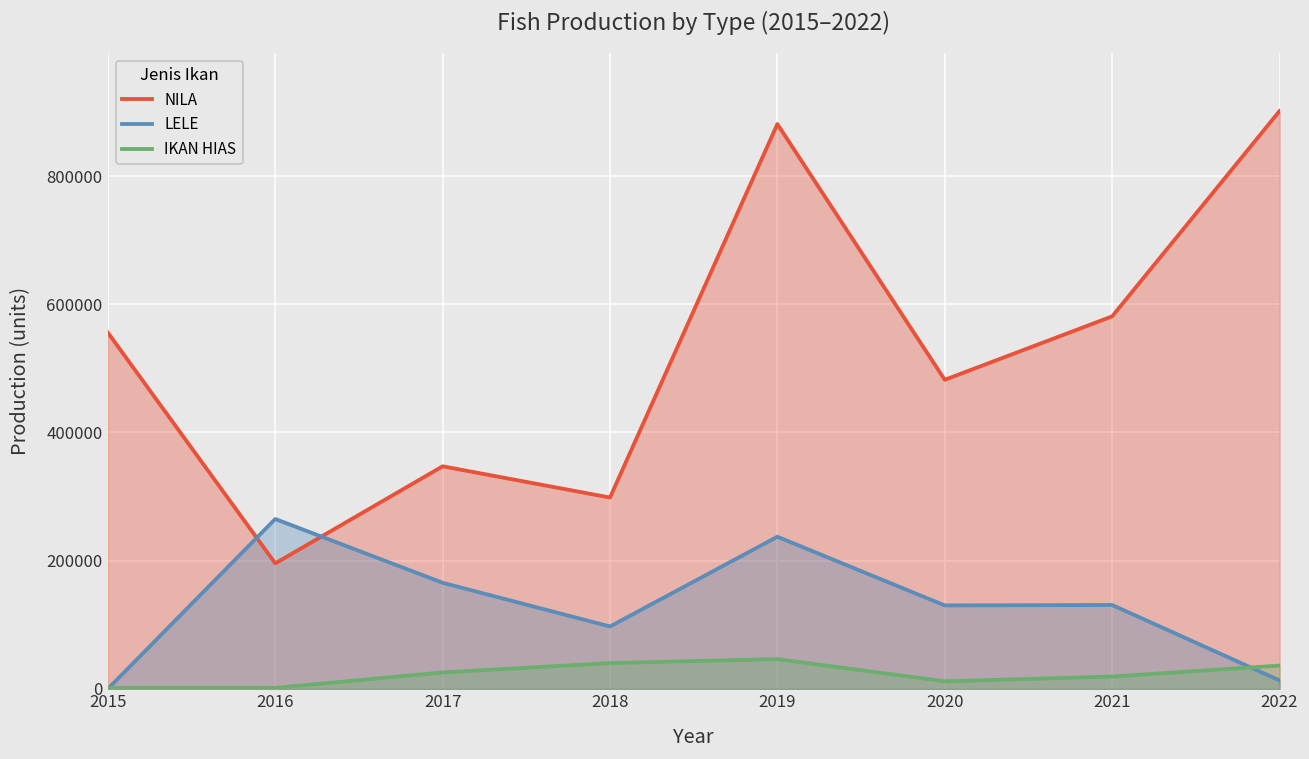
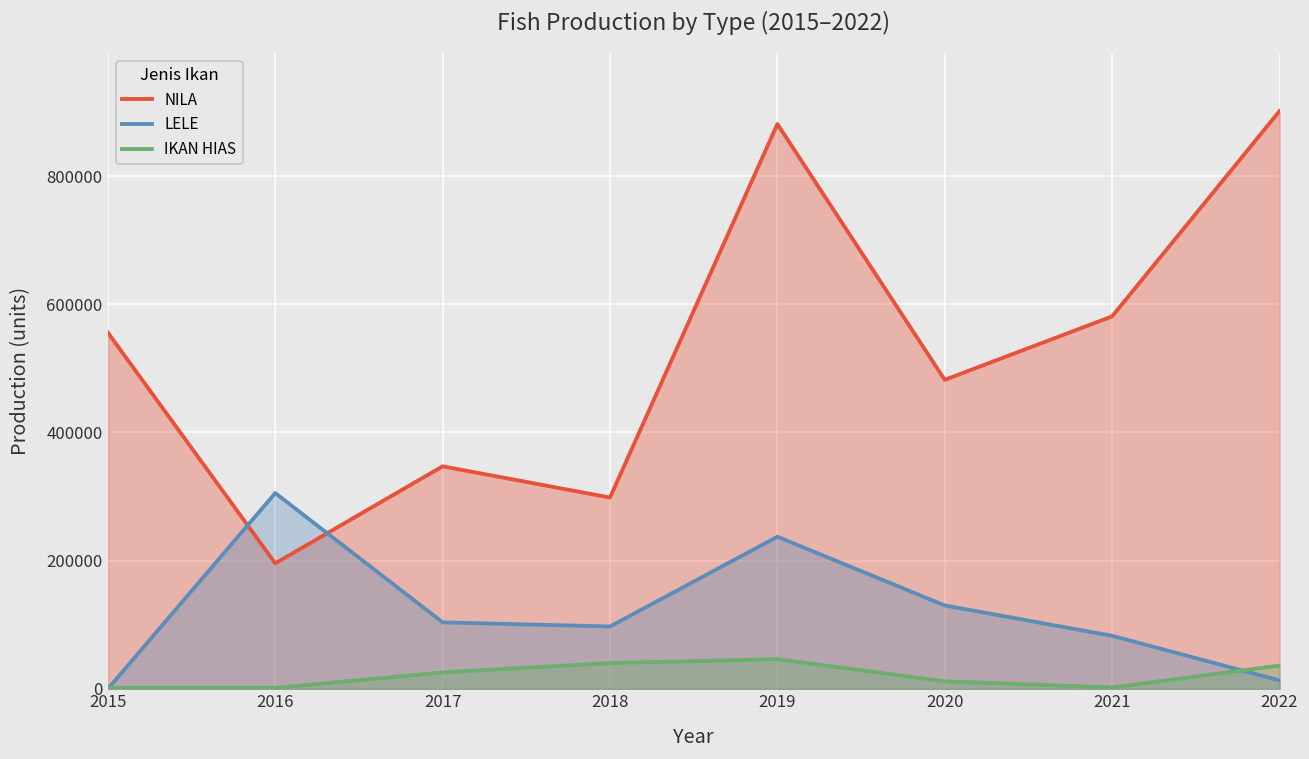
  {
    "NILA": {
      "2015": 560000,
      "2016": 200000,
      "2017": 350000,
      "2018": 300000,
      "2019": 880000,
      "2020": 480000,
      "2021": 580000,
      "2022": 900000
    },
    "LELE": {
-     "2016": 270000,
-     "2017": 170000,
+     "2016": 310000,
+     "2017": 100000,
      "2018": 100000,
      "2019": 240000,
      "2020": 130000,
-     "2021": 130000,
+     "2021": 80000,
      "2022": 10000
    },
    "IKAN HIAS": {
      "2016": 0,
      "2017": 30000,
      "2018": 40000,
      "2019": 50000,
      "2020": 10000,
-     "2021": 20000,
+     "2021": 0,
      "2022": 40000
    }
  }
